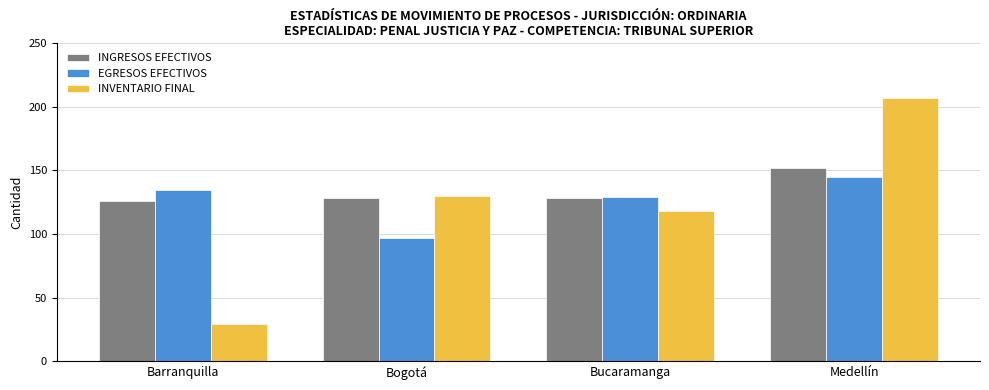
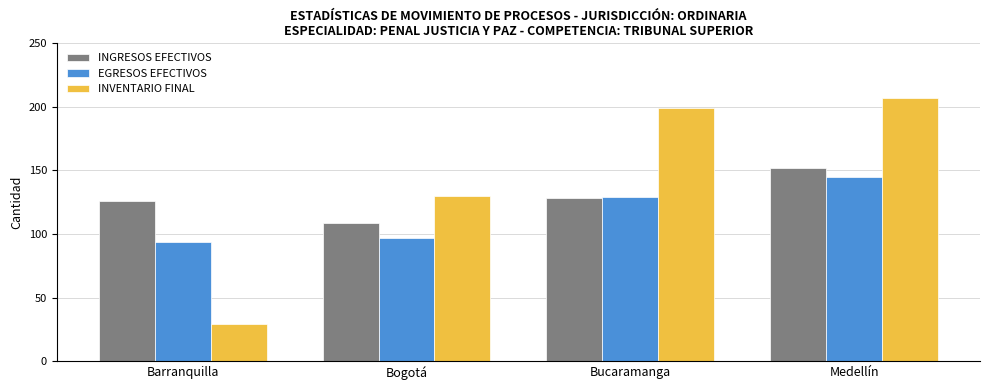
  {
    "INGRESOS EFECTIVOS": {
      "Barranquilla": 126,
-     "Bogotá": 128,
+     "Bogotá": 109,
      "Bucaramanga": 128,
      "Medellín": 152
    },
    "EGRESOS EFECTIVOS": {
-     "Barranquilla": 135,
+     "Barranquilla": 94,
      "Bogotá": 97,
      "Bucaramanga": 129,
      "Medellín": 145
    },
    "INVENTARIO FINAL": {
      "Barranquilla": 29,
      "Bogotá": 130,
-     "Bucaramanga": 118,
+     "Bucaramanga": 199,
      "Medellín": 207
    }
  }
